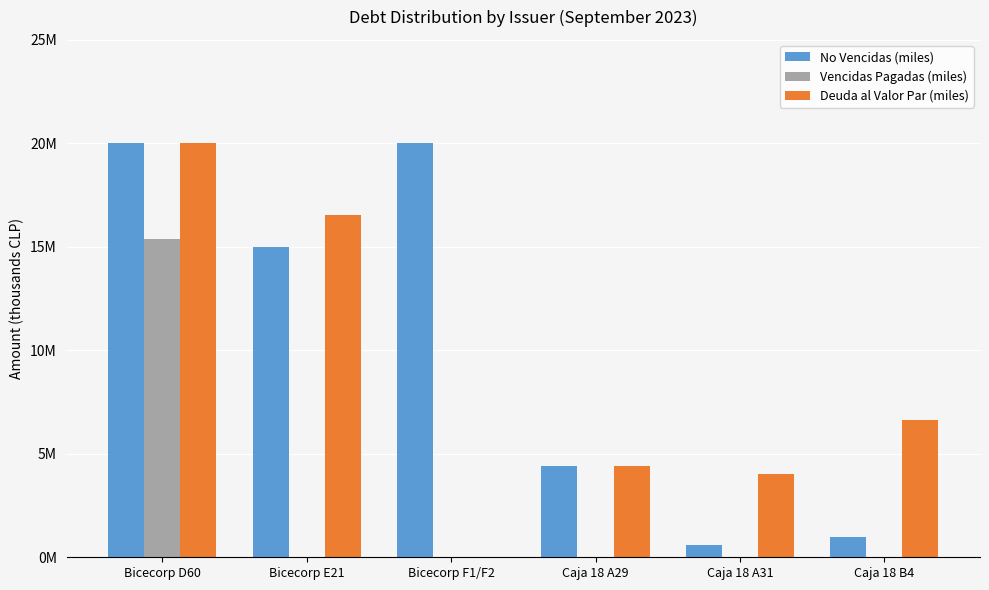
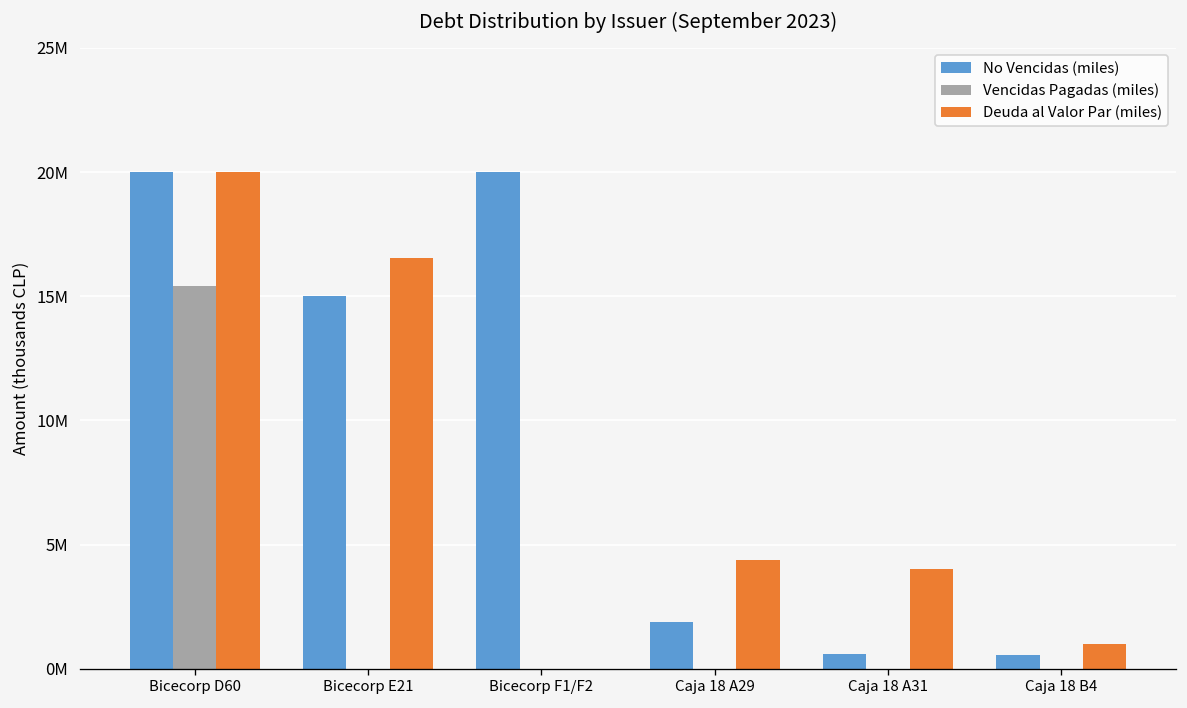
  {
    "No Vencidas (miles)": {
      "Bicecorp D60": 20000000,
      "Bicecorp E21": 15000000,
      "Bicecorp F1/F2": 20000000,
-     "Caja 18 A29": 4400000,
+     "Caja 18 A29": 1900000,
      "Caja 18 A31": 600000,
-     "Caja 18 B4": 1000000
+     "Caja 18 B4": 500000
    },
    "Vencidas Pagadas (miles)": {
      "Bicecorp D60": 15400000,
      "Bicecorp E21": 0,
      "Bicecorp F1/F2": 0,
      "Caja 18 A29": 0,
      "Caja 18 A31": 0,
      "Caja 18 B4": 0
    },
    "Deuda al Valor Par (miles)": {
      "Bicecorp D60": 20000000,
      "Bicecorp E21": 16500000,
      "Bicecorp F1/F2": 0,
      "Caja 18 A29": 4400000,
      "Caja 18 A31": 4000000,
-     "Caja 18 B4": 6600000
+     "Caja 18 B4": 1000000
    }
  }
